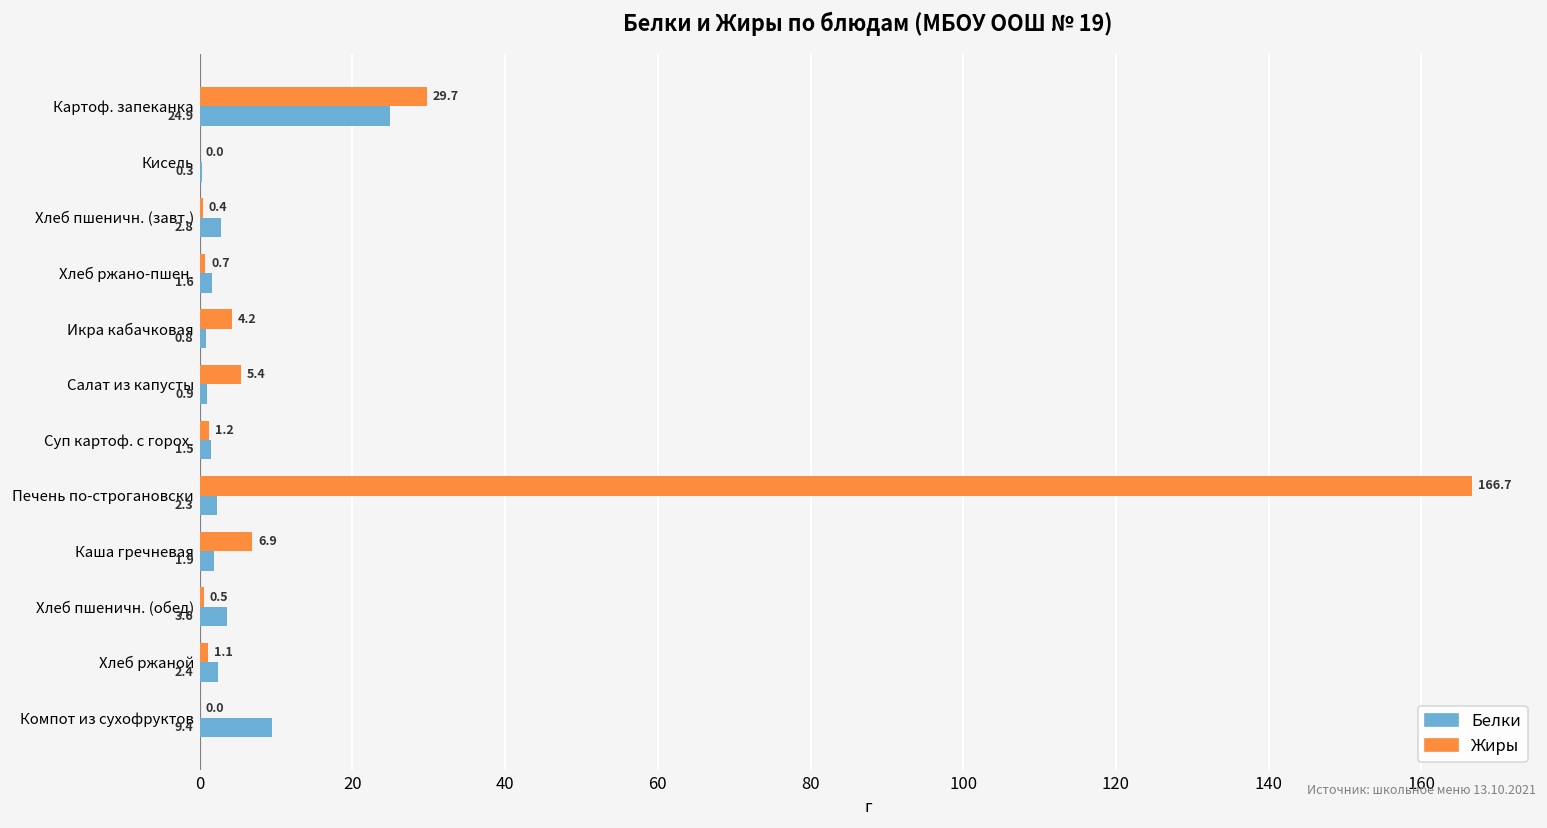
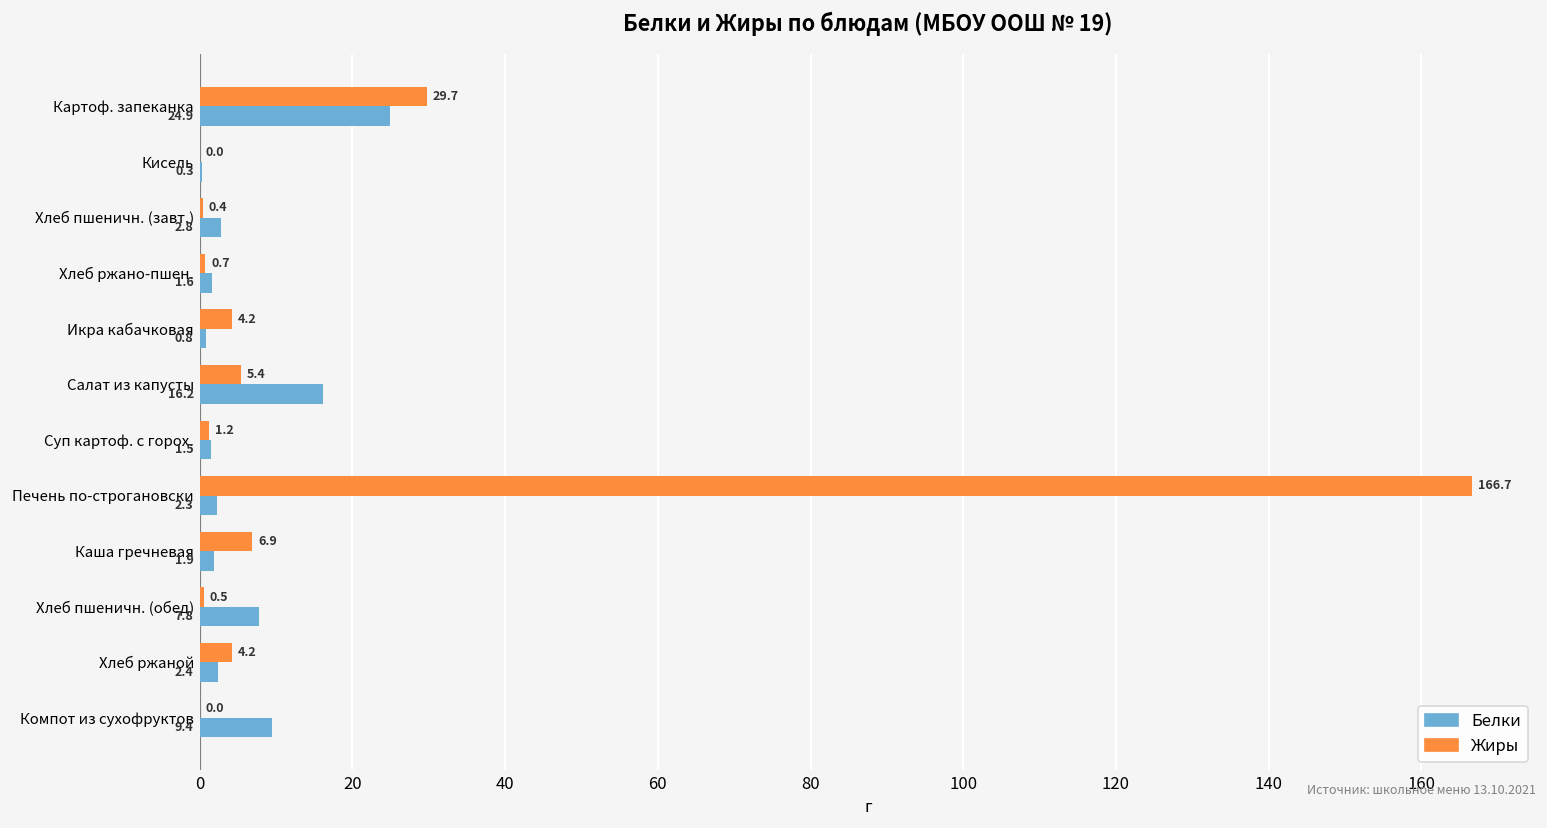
  {
    "Белки": {
      "Кисель": 0.3,
      "Хлеб пшеничн. (завт.)": 2.8,
      "Хлеб ржано-пшен.": 1.6,
      "Икра кабачковая": 0.8,
-     "Салат из капусты": 0.9,
+     "Салат из капусты": 16.2,
      "Суп картоф. с горох.": 1.5,
      "Печень по-строгановски": 2.3,
      "Каша гречневая": 1.9,
-     "Хлеб пшеничн. (обед)": 3.6,
+     "Хлеб пшеничн. (обед)": 7.8,
      "Хлеб ржаной": 2.4
    },
    "Жиры": {
      "Картоф. запеканка": 29.7,
      "Кисель": 0.0,
      "Хлеб пшеничн. (завт.)": 0.4,
      "Хлеб ржано-пшен.": 0.7,
      "Икра кабачковая": 4.2,
      "Салат из капусты": 5.4,
      "Суп картоф. с горох.": 1.2,
      "Печень по-строгановски": 166.7,
      "Каша гречневая": 6.9,
      "Хлеб пшеничн. (обед)": 0.5,
-     "Хлеб ржаной": 1.1,
+     "Хлеб ржаной": 4.2,
      "Компот из сухофруктов": 0.0
    }
  }
